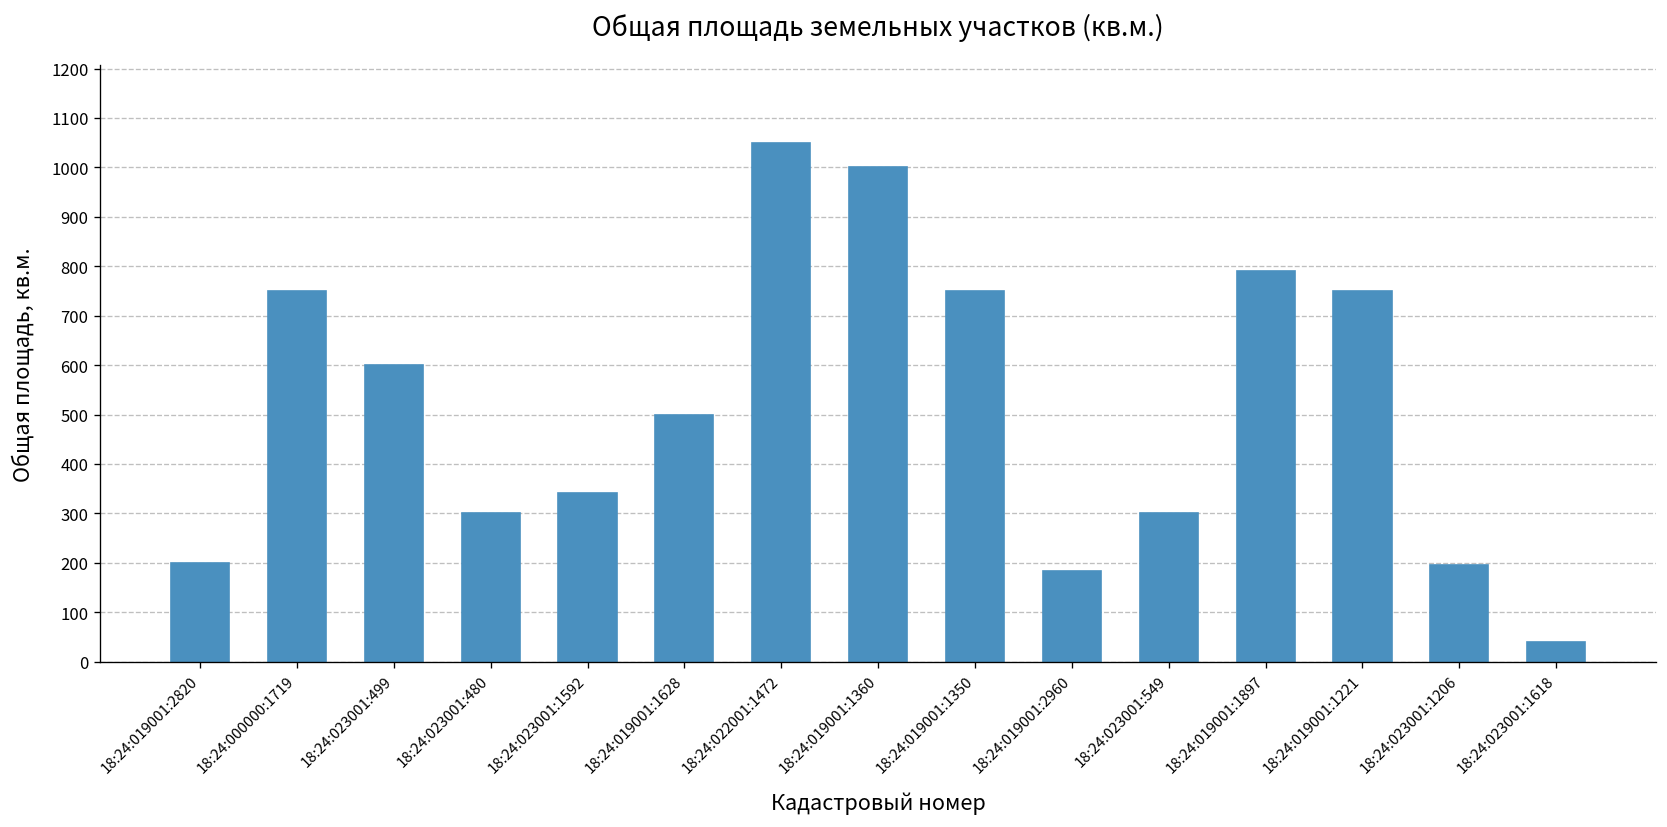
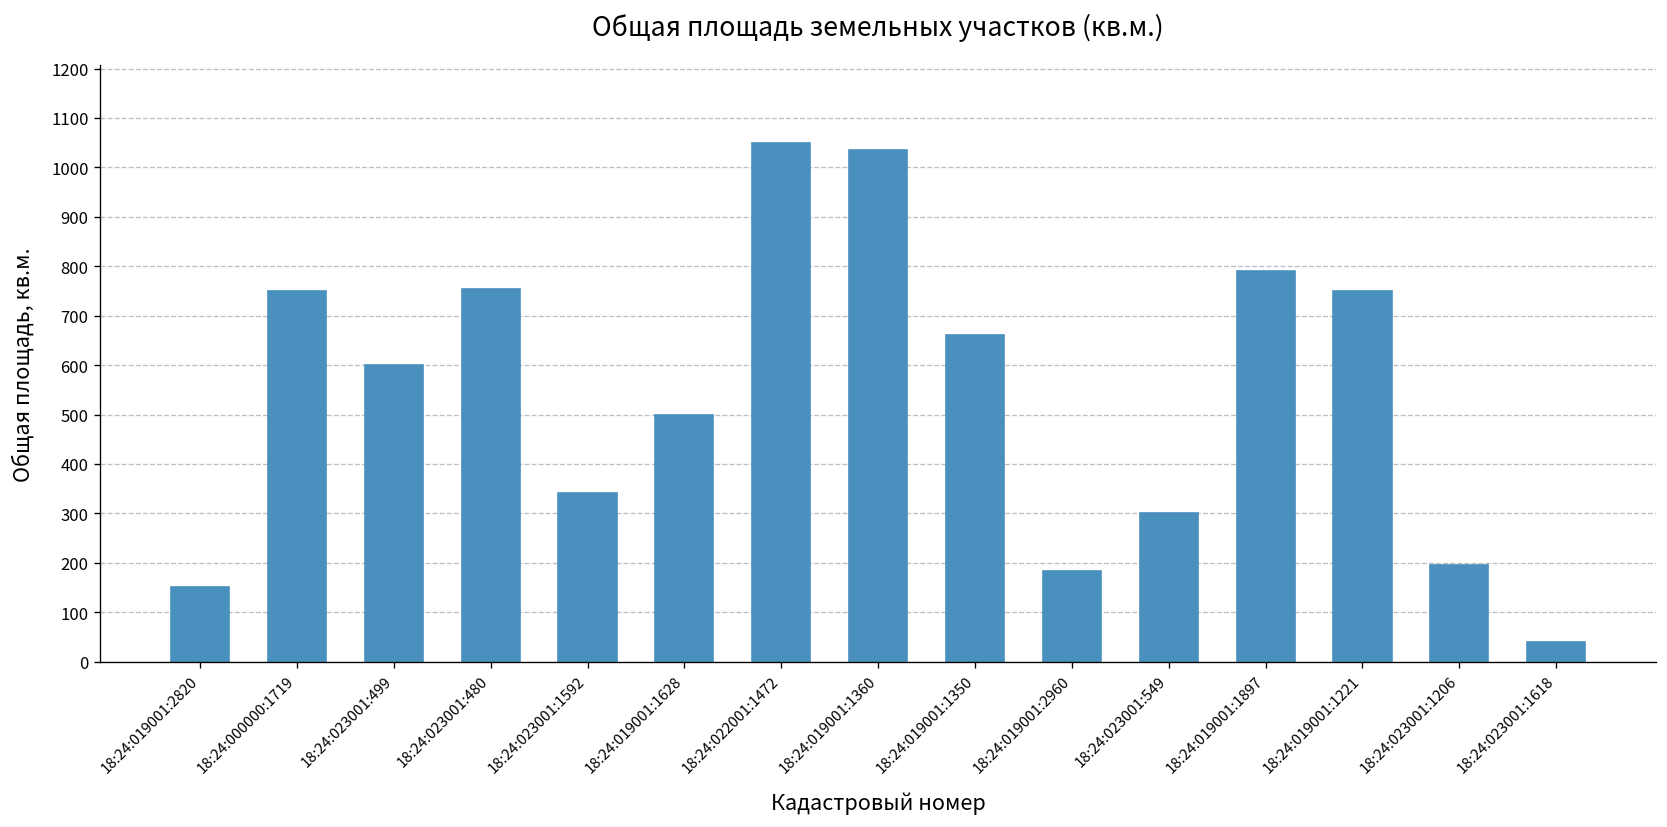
  {
-   "18:24:019001:2820": 200,
+   "18:24:019001:2820": 150,
    "18:24:000000:1719": 750,
    "18:24:023001:499": 600,
-   "18:24:023001:480": 300,
+   "18:24:023001:480": 750,
    "18:24:023001:1592": 340,
    "18:24:019001:1628": 500,
    "18:24:022001:1472": 1050,
-   "18:24:019001:1360": 1000,
-   "18:24:019001:1350": 750,
+   "18:24:019001:1360": 1040,
+   "18:24:019001:1350": 660,
    "18:24:019001:2960": 180,
    "18:24:023001:549": 300,
    "18:24:019001:1897": 790,
    "18:24:019001:1221": 750,
    "18:24:023001:1206": 200,
    "18:24:023001:1618": 40
  }
